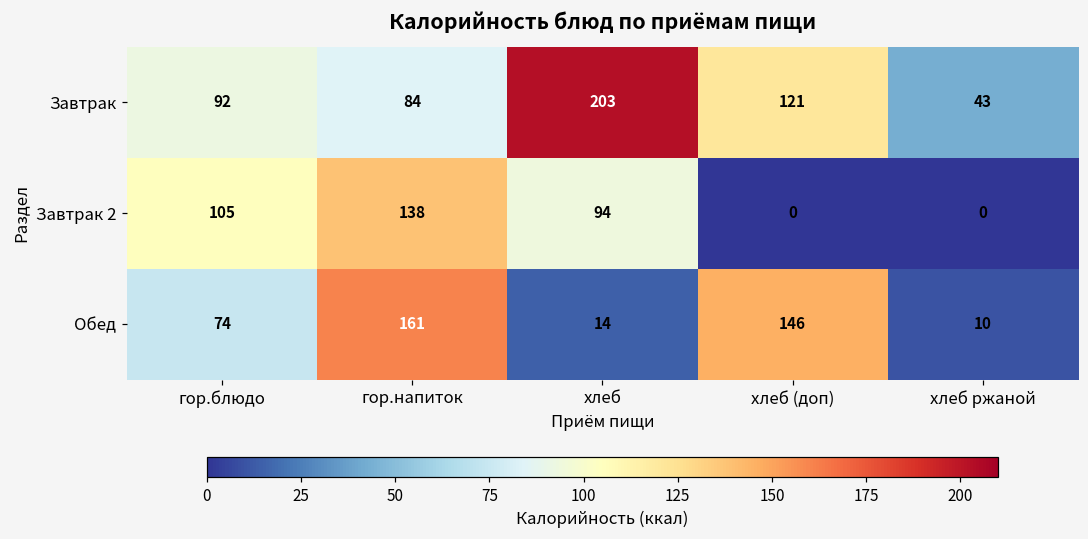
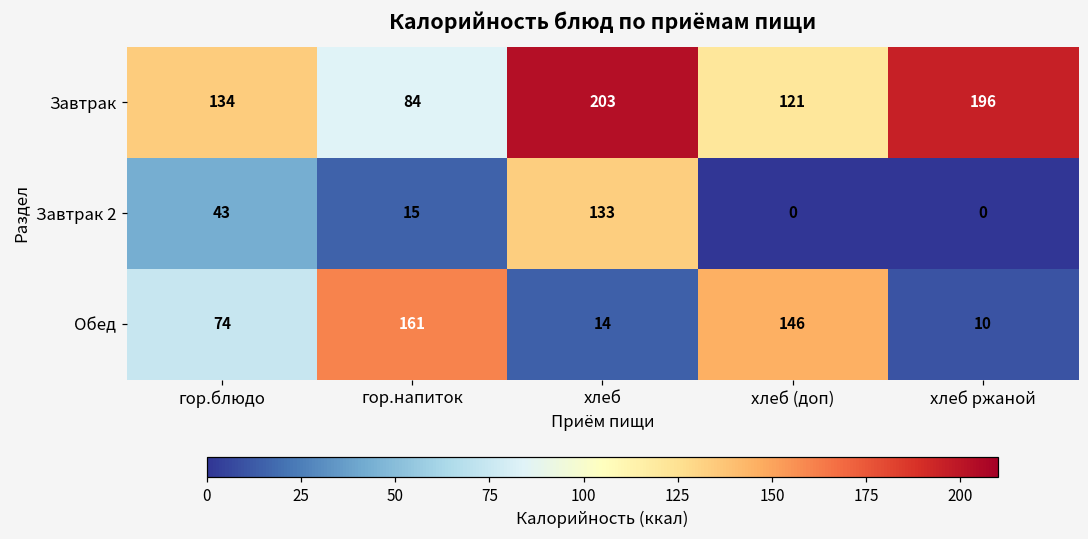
  {
    "Завтрак": {
-     "гор.блюдо": 92,
+     "гор.блюдо": 134,
      "гор.напиток": 84,
      "хлеб": 203,
      "хлеб (доп)": 121,
-     "хлеб ржаной": 43
+     "хлеб ржаной": 196
    },
    "Завтрак 2": {
-     "гор.блюдо": 105,
-     "гор.напиток": 138,
-     "хлеб": 94,
+     "гор.блюдо": 43,
+     "гор.напиток": 15,
+     "хлеб": 133,
      "хлеб (доп)": 0,
      "хлеб ржаной": 0
    },
    "Обед": {
      "гор.блюдо": 74,
      "гор.напиток": 161,
      "хлеб": 14,
      "хлеб (доп)": 146,
      "хлеб ржаной": 10
    }
  }
